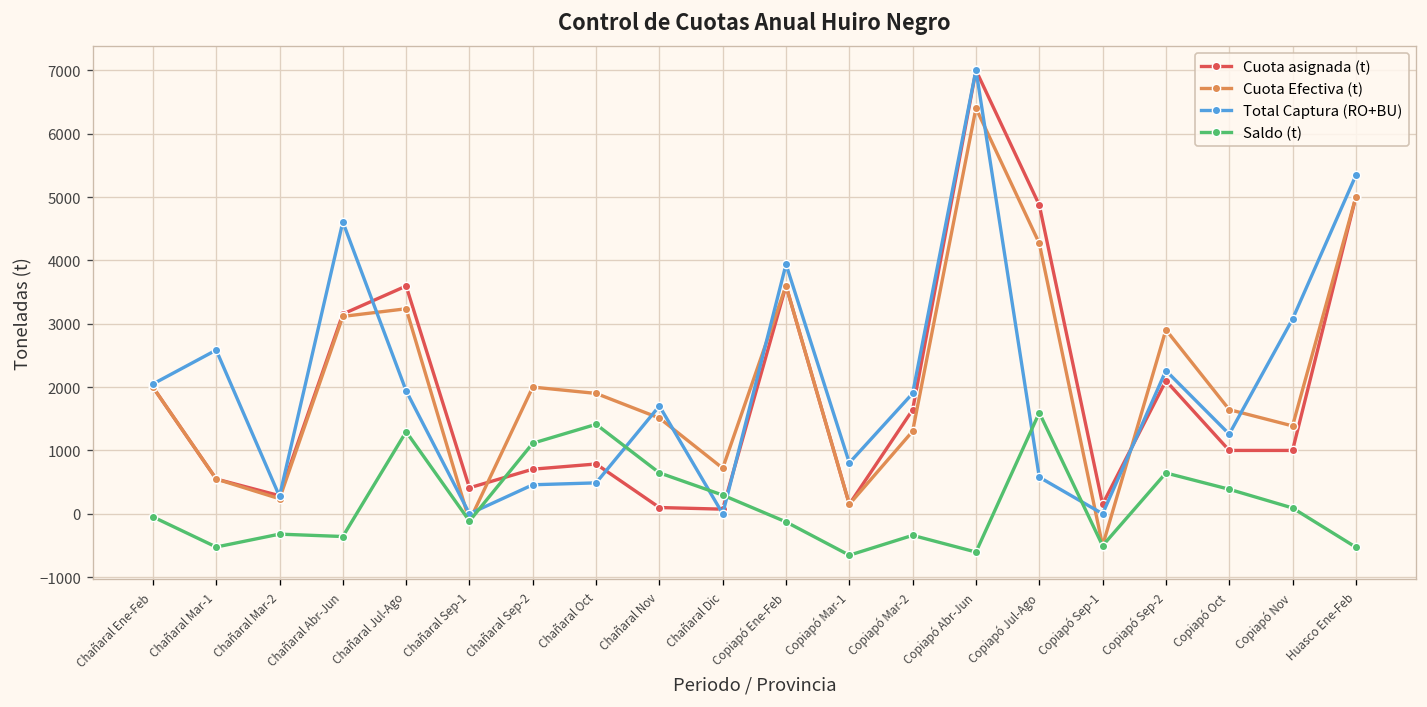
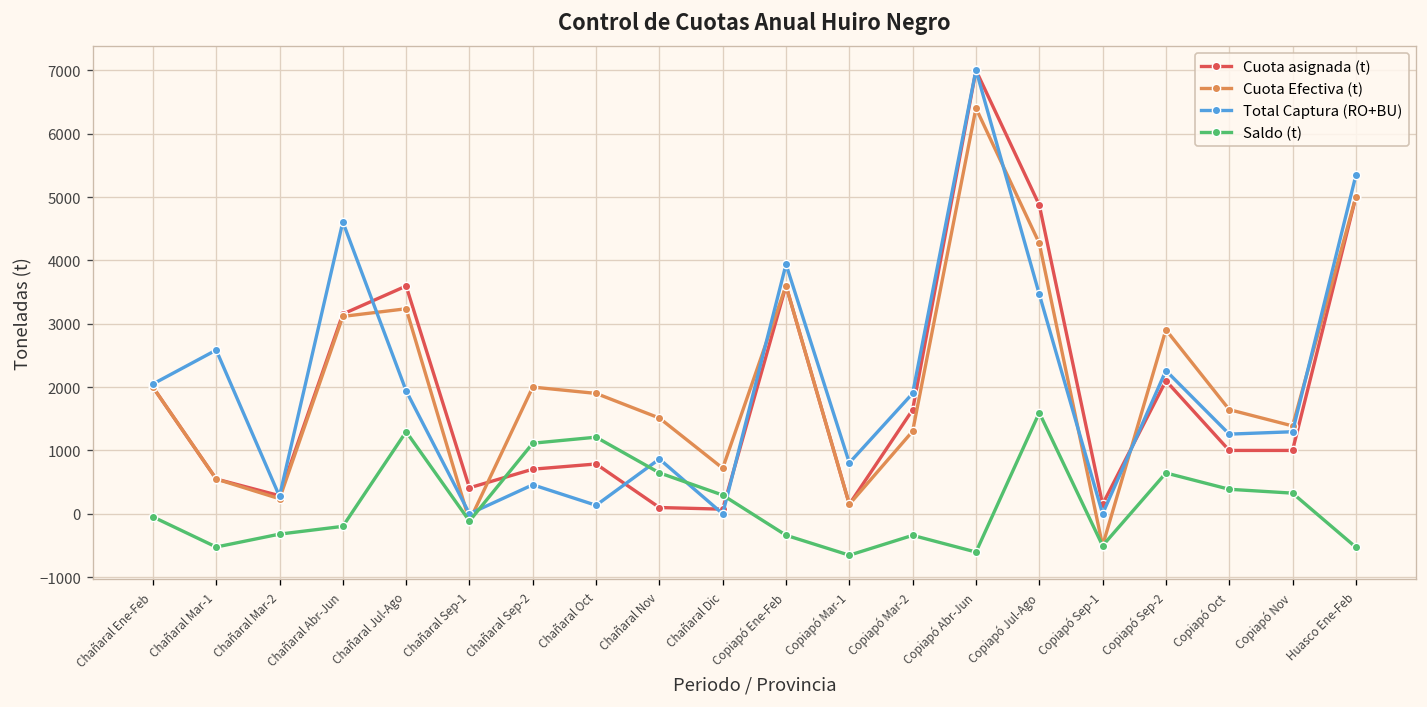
  {
    "Total Captura (RO+BU)": {
      "Chañaral Mar-1": 2600,
      "Chañaral Abr-Jun": 4600,
      "Chañaral Jul-Ago": 1900,
      "Chañaral Sep-1": 0,
      "Chañaral Sep-2": 500,
-     "Chañaral Oct": 500,
-     "Chañaral Nov": 1700,
+     "Chañaral Oct": 100,
+     "Chañaral Nov": 900,
      "Chañaral Dic": 0,
      "Copiapó Ene-Feb": 3900,
      "Copiapó Mar-1": 800,
      "Copiapó Mar-2": 1900,
-     "Copiapó Jul-Ago": 600,
+     "Copiapó Jul-Ago": 3500,
      "Copiapó Sep-1": 0,
      "Copiapó Sep-2": 2300,
      "Copiapó Oct": 1300,
-     "Copiapó Nov": 3100,
+     "Copiapó Nov": 1300,
      "Huasco Ene-Feb": 5300
    },
    "Saldo (t)": {
      "Chañaral Ene-Feb": 0,
      "Chañaral Mar-1": -500,
      "Chañaral Mar-2": -300,
-     "Chañaral Abr-Jun": -400,
+     "Chañaral Abr-Jun": -200,
      "Chañaral Jul-Ago": 1300,
      "Chañaral Sep-2": 1100,
-     "Chañaral Oct": 1400,
+     "Chañaral Oct": 1200,
      "Chañaral Nov": 600,
      "Chañaral Dic": 300,
-     "Copiapó Ene-Feb": -100,
+     "Copiapó Ene-Feb": -300,
      "Copiapó Mar-1": -700,
      "Copiapó Mar-2": -300,
      "Copiapó Abr-Jun": -600,
      "Copiapó Jul-Ago": 1600,
      "Copiapó Sep-2": 600,
      "Copiapó Oct": 400,
-     "Copiapó Nov": 100,
+     "Copiapó Nov": 300,
      "Huasco Ene-Feb": -500
    }
  }
